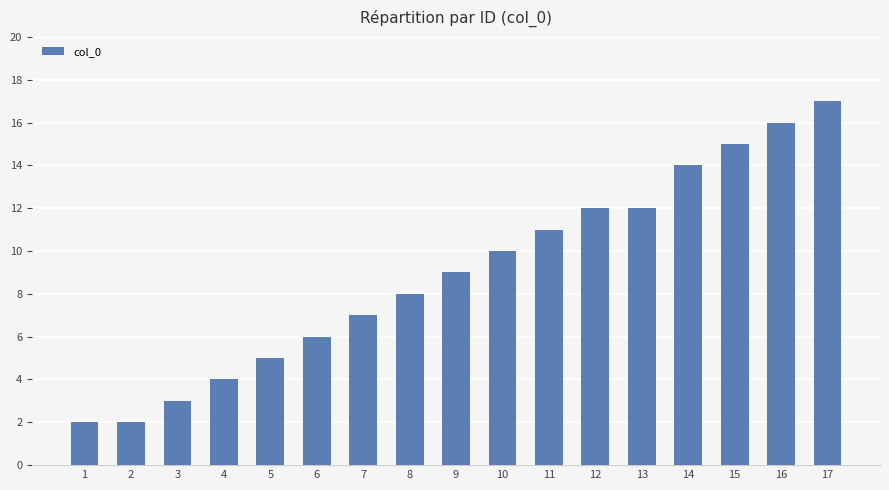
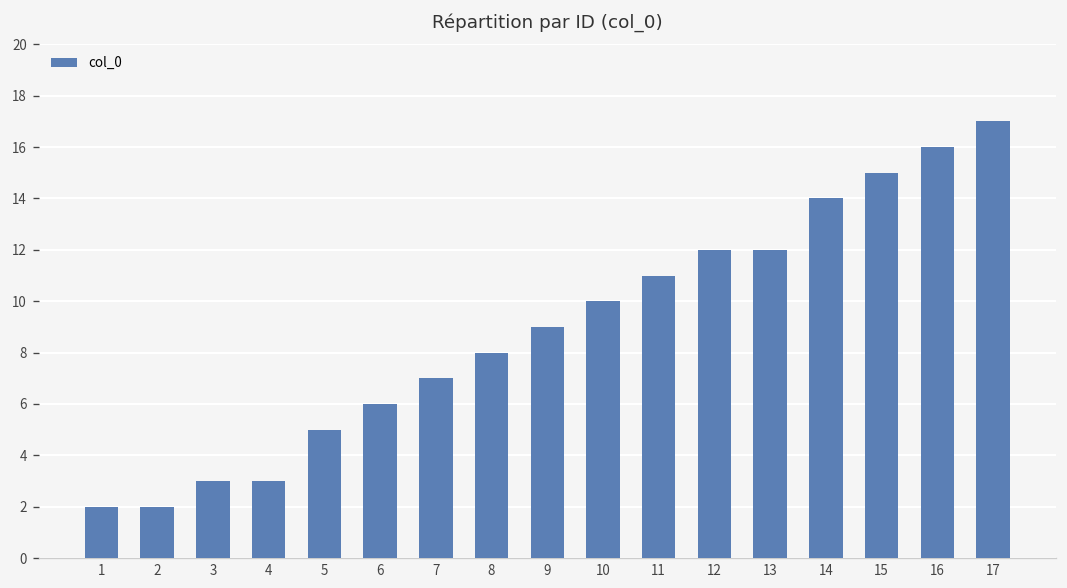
  {
    "1": 2,
    "2": 2,
    "3": 3,
-   "4": 4,
+   "4": 3,
    "5": 5,
    "6": 6,
    "7": 7,
    "8": 8,
    "9": 9,
    "10": 10,
    "11": 11,
    "12": 12,
    "13": 12,
    "14": 14,
    "15": 15,
    "16": 16,
    "17": 17
  }
